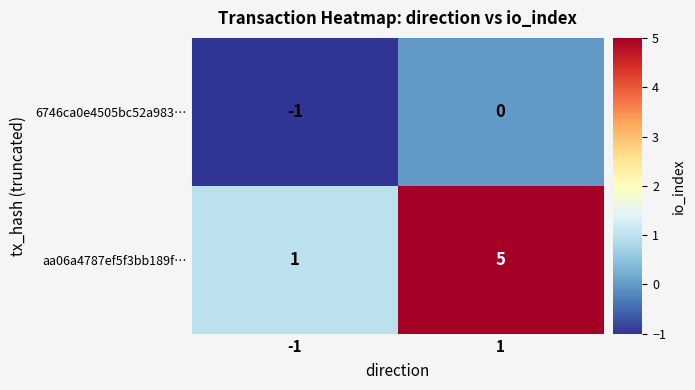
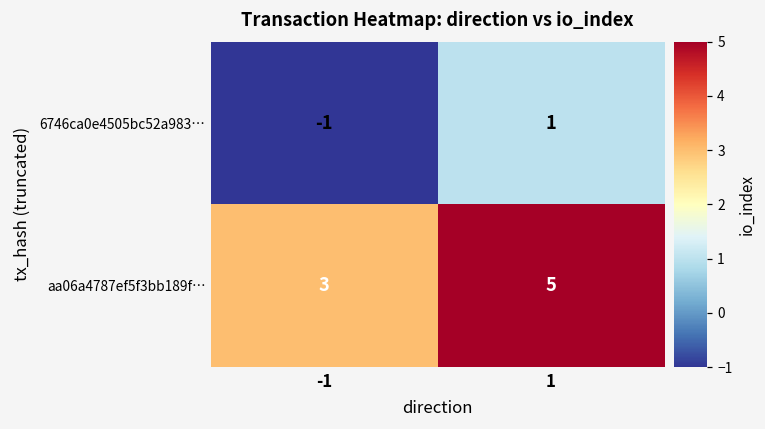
  {
    "6746ca0e4505bc52a983…": {
      "-1": -1,
-     "1": 0
+     "1": 1
    },
    "aa06a4787ef5f3bb189f…": {
-     "-1": 1,
+     "-1": 3,
      "1": 5
    }
  }
